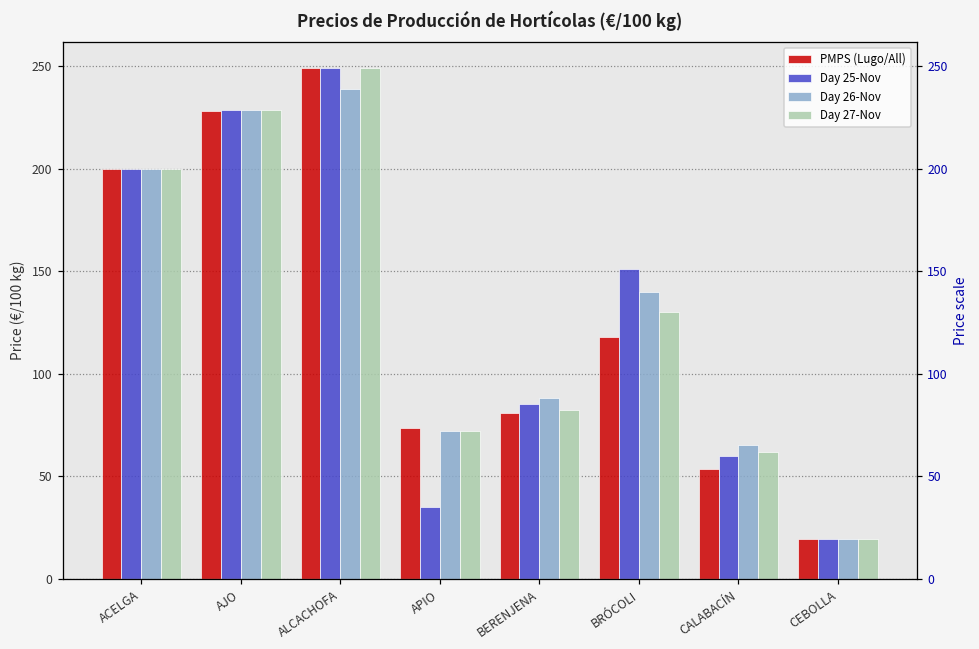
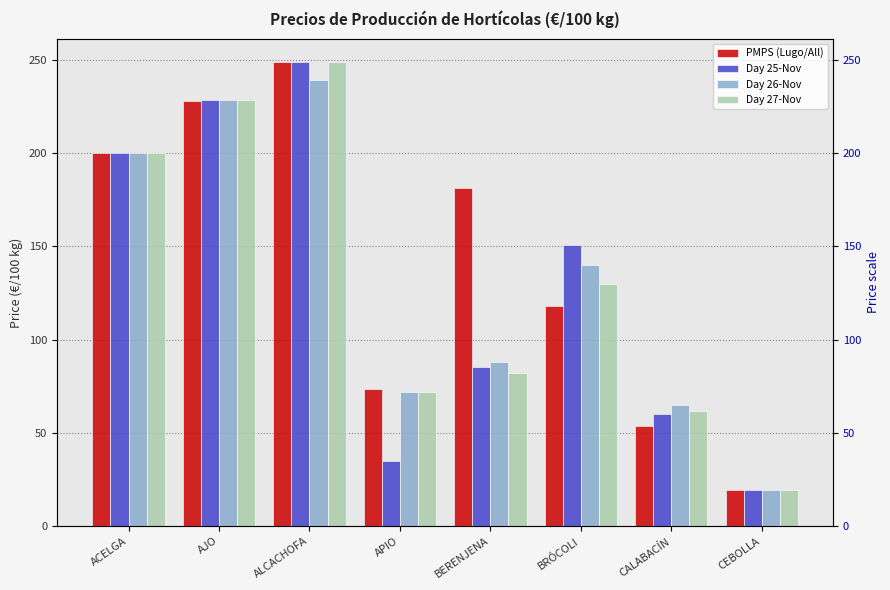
  {
    "PMPS (Lugo/All)": {
      "ACELGA": 200,
      "AJO": 228,
      "ALCACHOFA": 249,
      "APIO": 73,
-     "BERENJENA": 81,
+     "BERENJENA": 182,
      "BRÓCOLI": 118,
      "CALABACÍN": 54,
      "CEBOLLA": 20
    },
    "Day 25-Nov": {
      "ACELGA": 200,
      "AJO": 228,
      "ALCACHOFA": 249,
      "APIO": 35,
      "BERENJENA": 85,
      "BRÓCOLI": 151,
      "CALABACÍN": 60,
      "CEBOLLA": 20
    }
  }
